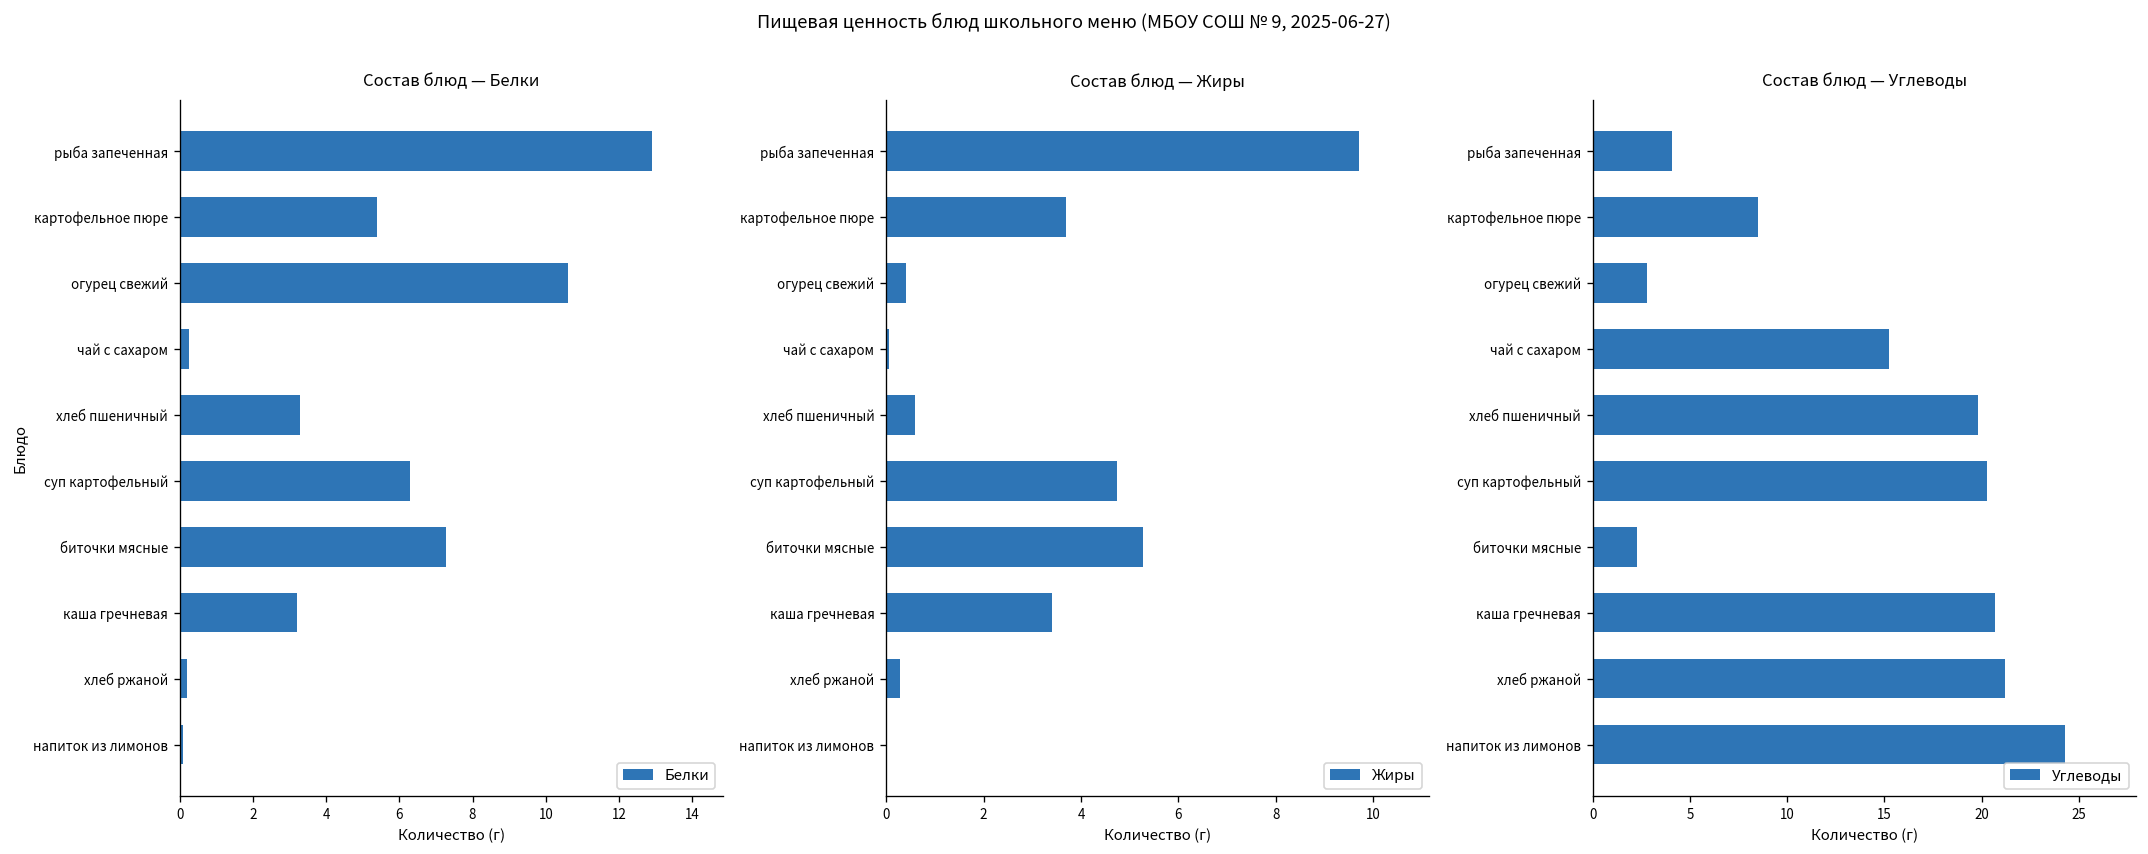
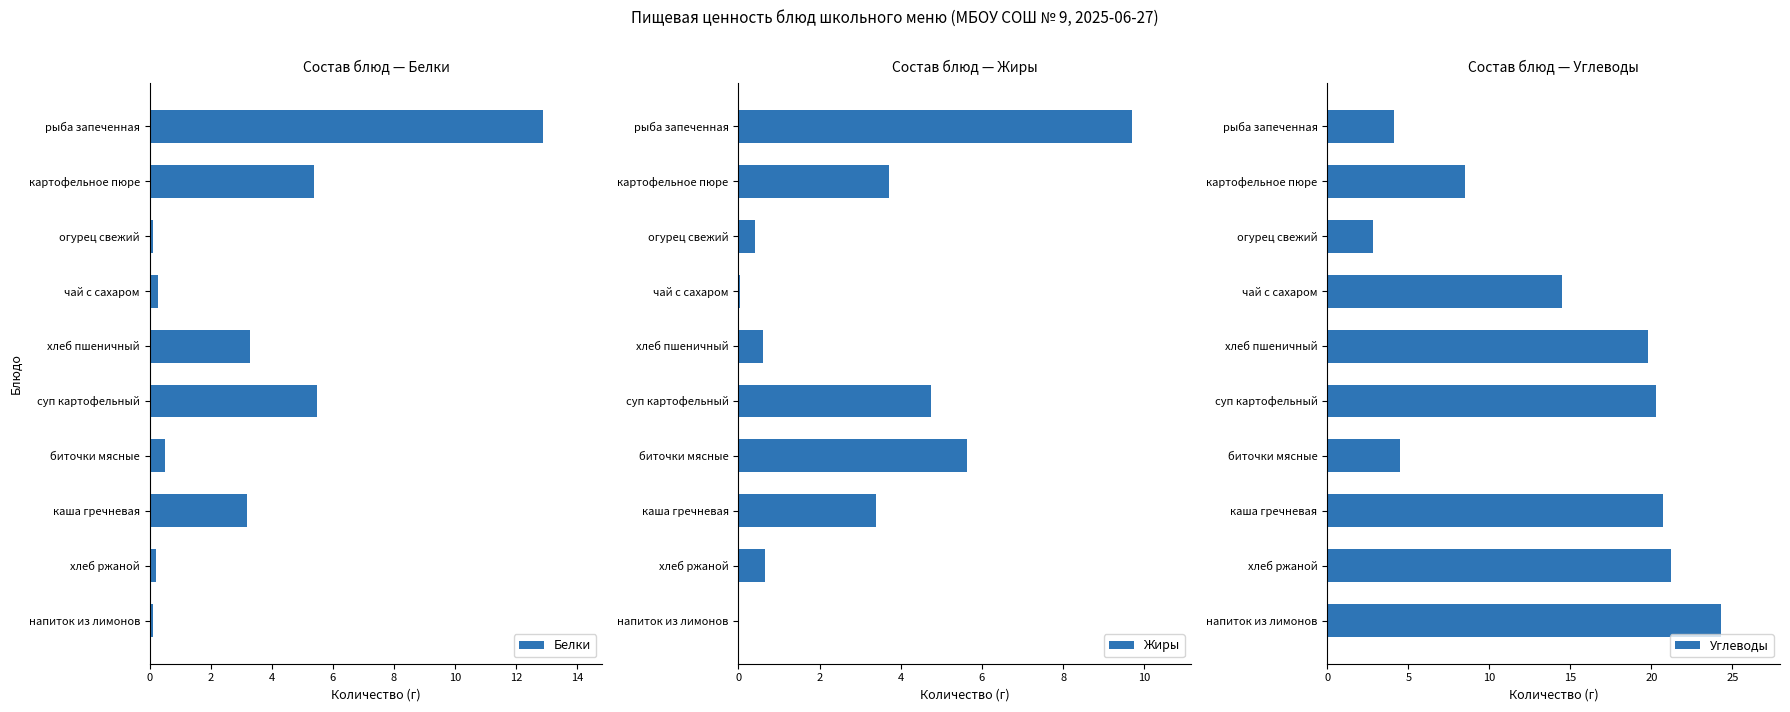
  {
    "Состав блюд — Белки": {
      "рыба запеченная": 12.9,
      "картофельное пюре": 5.4,
-     "огурец свежий": 10.6,
+     "огурец свежий": 0.1,
      "чай с сахаром": 0.3,
      "хлеб пшеничный": 3.3,
-     "суп картофельный": 6.3,
-     "биточки мясные": 7.3,
+     "суп картофельный": 5.5,
+     "биточки мясные": 0.5,
      "каша гречневая": 3.2,
      "хлеб ржаной": 0.2,
      "напиток из лимонов": 0.1
    },
    "Состав блюд — Жиры": {
      "рыба запеченная": 9.7,
      "картофельное пюре": 3.7,
      "огурец свежий": 0.4,
      "хлеб пшеничный": 0.6,
      "суп картофельный": 4.7,
-     "биточки мясные": 5.3,
+     "биточки мясные": 5.6,
      "каша гречневая": 3.4,
-     "хлеб ржаной": 0.3,
+     "хлеб ржаной": 0.7,
      "напиток из лимонов": 0.0
    },
    "Состав блюд — Углеводы": {
      "рыба запеченная": 4.1,
      "картофельное пюре": 8.5,
      "огурец свежий": 2.8,
-     "чай с сахаром": 15.2,
+     "чай с сахаром": 14.5,
      "хлеб пшеничный": 19.8,
      "суп картофельный": 20.3,
-     "биточки мясные": 2.3,
+     "биточки мясные": 4.5,
      "каша гречневая": 20.7,
      "хлеб ржаной": 21.2,
      "напиток из лимонов": 24.3
    }
  }
